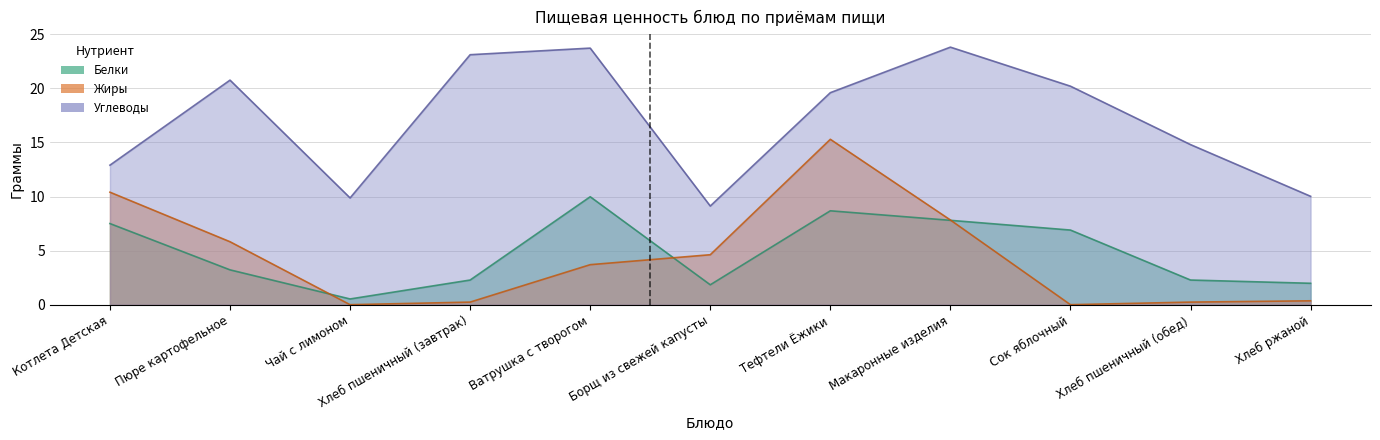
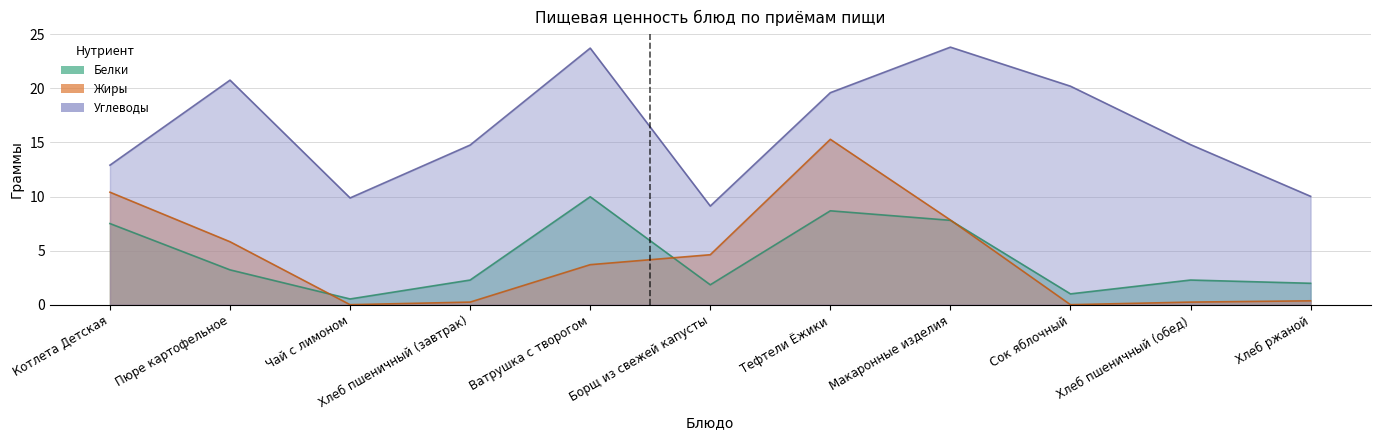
  {
    "Белки": {
      "Котлета Детская": 7.5,
      "Пюре картофельное": 3.2,
      "Чай с лимоном": 0.5,
      "Хлеб пшеничный (завтрак)": 2.3,
      "Ватрушка с творогом": 10.0,
      "Борщ из свежей капусты": 1.8,
      "Тефтели Ёжики": 8.7,
-     "Сок яблочный": 6.9,
+     "Сок яблочный": 1.0,
      "Хлеб пшеничный (обед)": 2.3,
      "Хлеб ржаной": 2.0
    },
    "Жиры": {
      "Котлета Детская": 10.4,
      "Пюре картофельное": 5.8,
      "Чай с лимоном": 0.0,
      "Хлеб пшеничный (завтрак)": 0.2,
      "Ватрушка с творогом": 3.7,
      "Борщ из свежей капусты": 4.6,
      "Тефтели Ёжики": 15.3,
      "Сок яблочный": 0.0,
      "Хлеб пшеничный (обед)": 0.2,
      "Хлеб ржаной": 0.4
    },
    "Углеводы": {
      "Котлета Детская": 12.9,
      "Пюре картофельное": 20.8,
      "Чай с лимоном": 9.9,
-     "Хлеб пшеничный (завтрак)": 23.1,
+     "Хлеб пшеничный (завтрак)": 14.8,
      "Ватрушка с творогом": 23.7,
      "Борщ из свежей капусты": 9.1,
      "Тефтели Ёжики": 19.6,
      "Макаронные изделия": 23.8,
      "Сок яблочный": 20.2,
      "Хлеб пшеничный (обед)": 14.8,
      "Хлеб ржаной": 10.0
    }
  }
